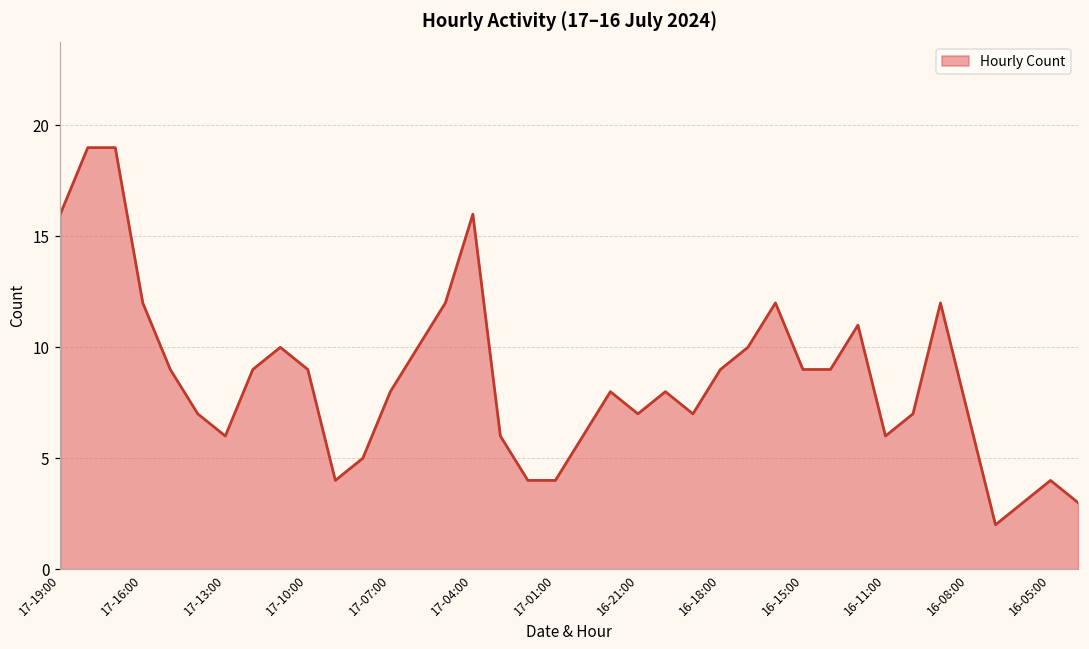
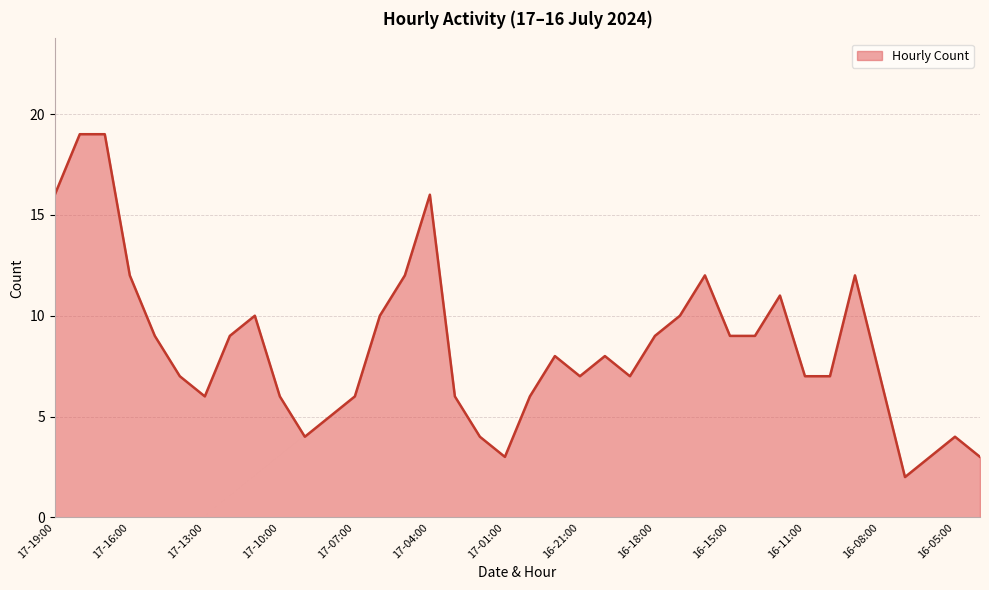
  {
    "17-19:00": 16,
    "17-16:00": 12,
    "17-13:00": 6,
-   "17-10:00": 9,
-   "17-07:00": 8,
+   "17-10:00": 6,
+   "17-07:00": 6,
    "17-04:00": 16,
-   "17-01:00": 4,
+   "17-01:00": 3,
    "16-21:00": 7,
    "16-18:00": 9,
    "16-15:00": 9,
-   "16-11:00": 6,
+   "16-11:00": 7,
    "16-08:00": 7,
    "16-05:00": 4
  }
